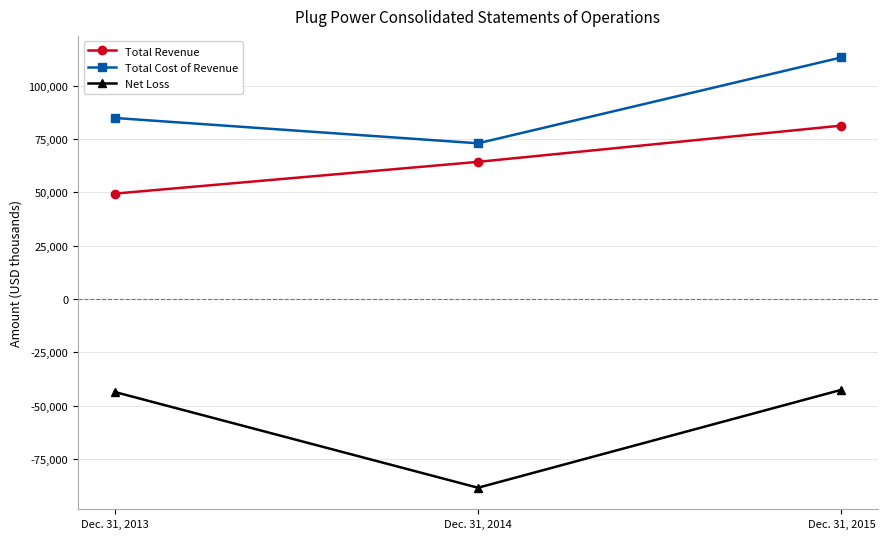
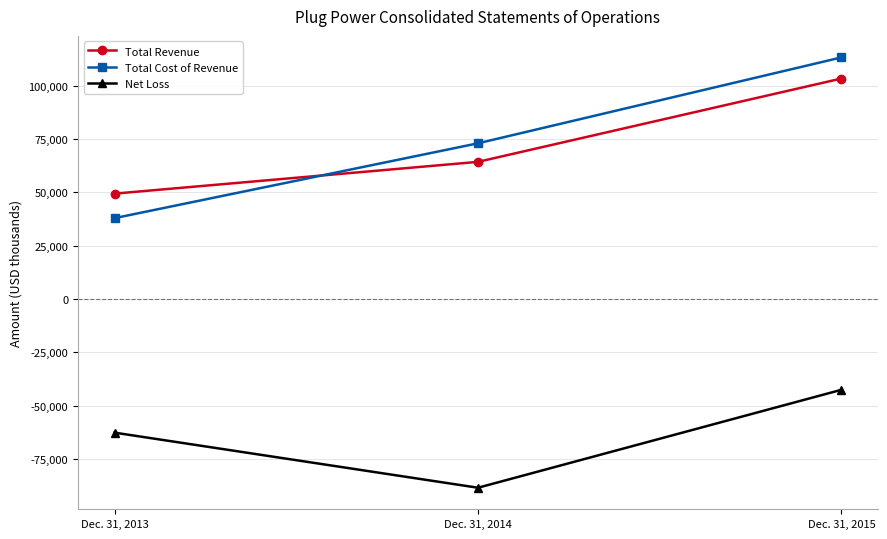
  {
    "Total Revenue": {
      "Dec. 31, 2013": "49,000",
      "Dec. 31, 2014": "64,000",
-     "Dec. 31, 2015": "81,000"
+     "Dec. 31, 2015": "103,000"
    },
    "Total Cost of Revenue": {
-     "Dec. 31, 2013": "85,000",
+     "Dec. 31, 2013": "38,000",
      "Dec. 31, 2014": "73,000",
      "Dec. 31, 2015": "113,000"
    },
    "Net Loss": {
-     "Dec. 31, 2013": "-44,000",
+     "Dec. 31, 2013": "-63,000",
      "Dec. 31, 2014": "-88,000",
      "Dec. 31, 2015": "-43,000"
    }
  }
